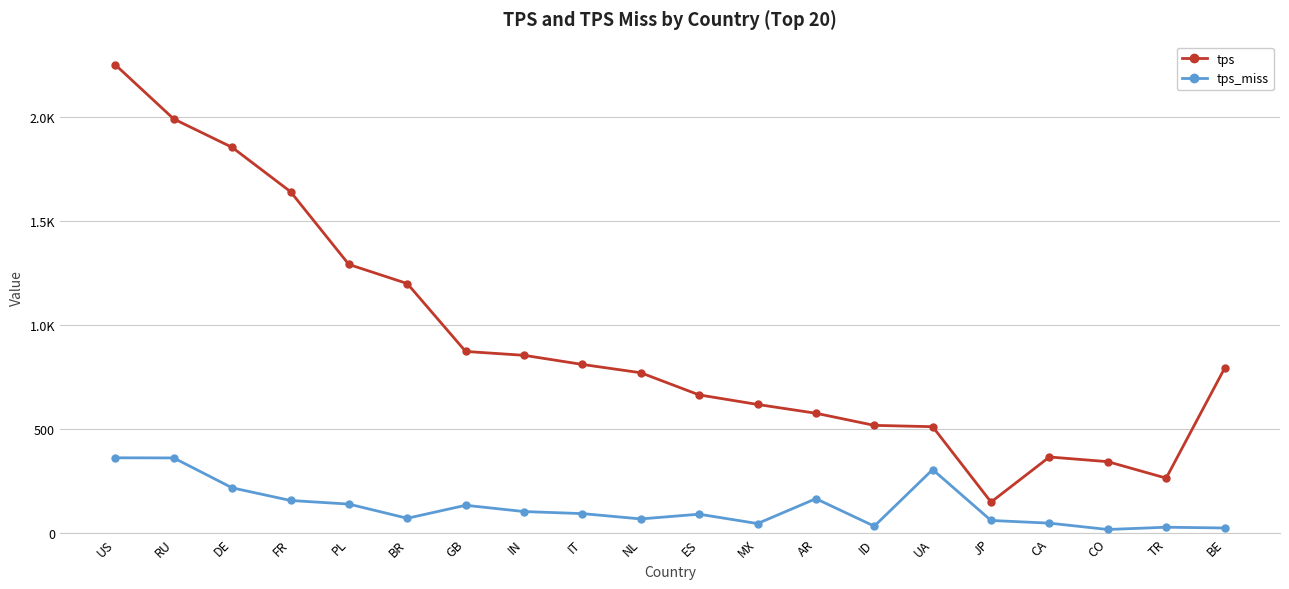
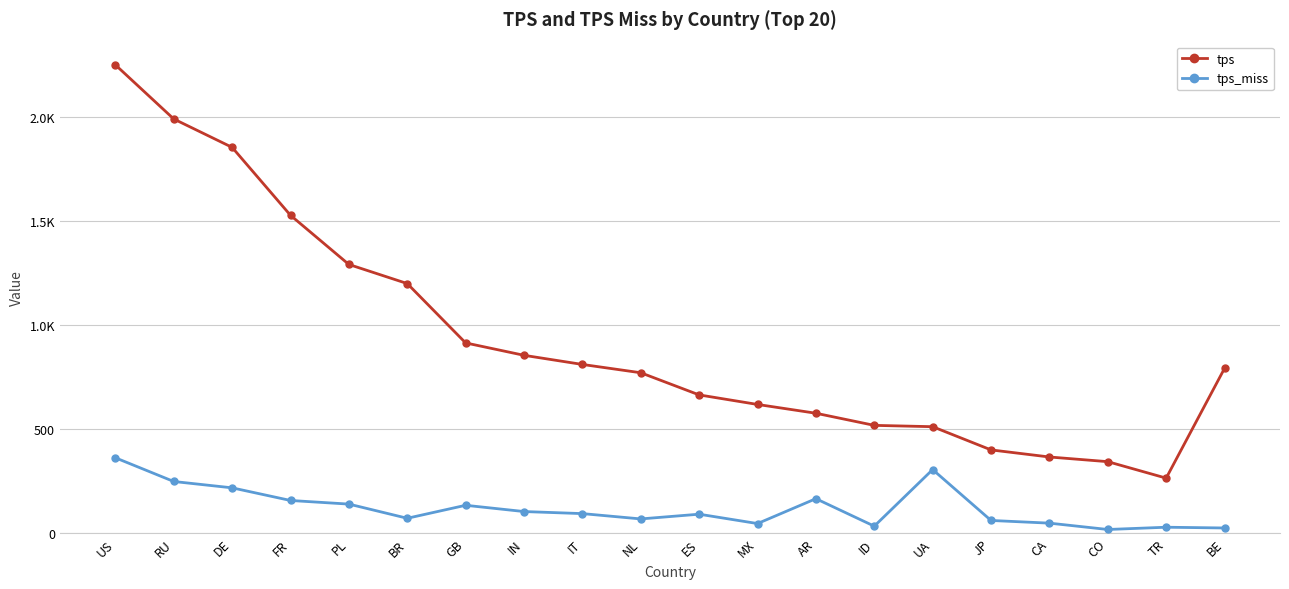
  {
    "tps": {
      "US": 2250,
      "RU": 1990,
      "DE": 1850,
-     "FR": 1640,
+     "FR": 1530,
      "PL": 1290,
      "BR": 1200,
-     "GB": 870,
+     "GB": 910,
      "IN": 850,
      "IT": 810,
      "NL": 770,
      "ES": 660,
      "MX": 620,
      "AR": 580,
      "ID": 520,
      "UA": 510,
-     "JP": 150,
+     "JP": 400,
      "CA": 370,
      "CO": 340,
      "TR": 260,
      "BE": 790
    },
    "tps_miss": {
      "US": 360,
-     "RU": 360,
+     "RU": 250,
      "DE": 220,
      "FR": 160,
      "PL": 140,
      "BR": 70,
      "GB": 130,
      "IN": 100,
      "IT": 90,
      "NL": 70,
      "ES": 90,
      "MX": 50,
      "AR": 170,
      "ID": 30,
      "UA": 310,
      "JP": 60,
      "CA": 50,
      "CO": 20,
      "TR": 30,
      "BE": 30
    }
  }
